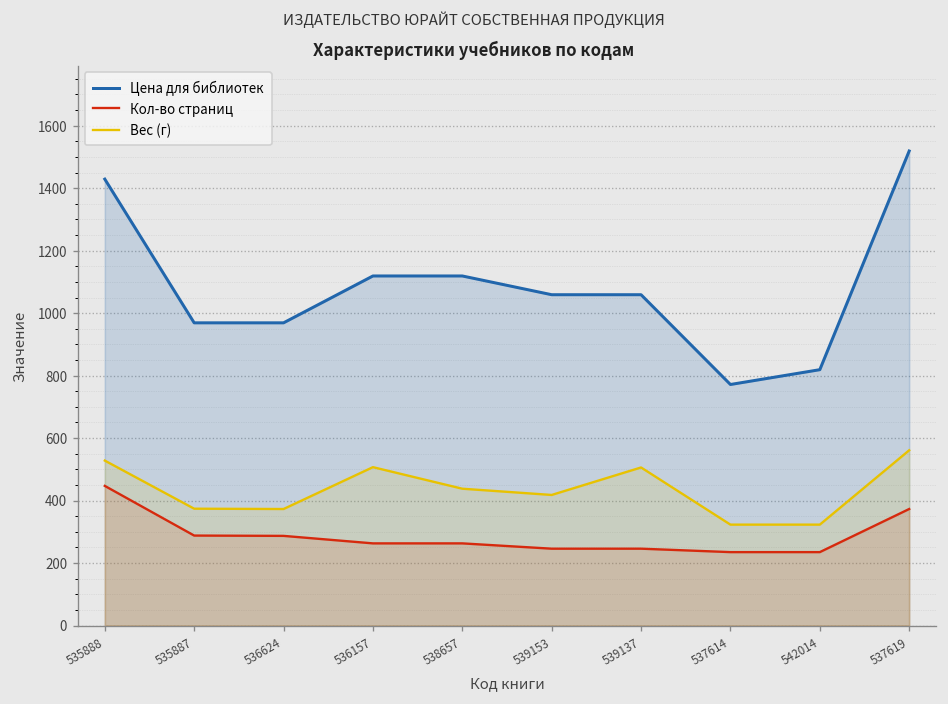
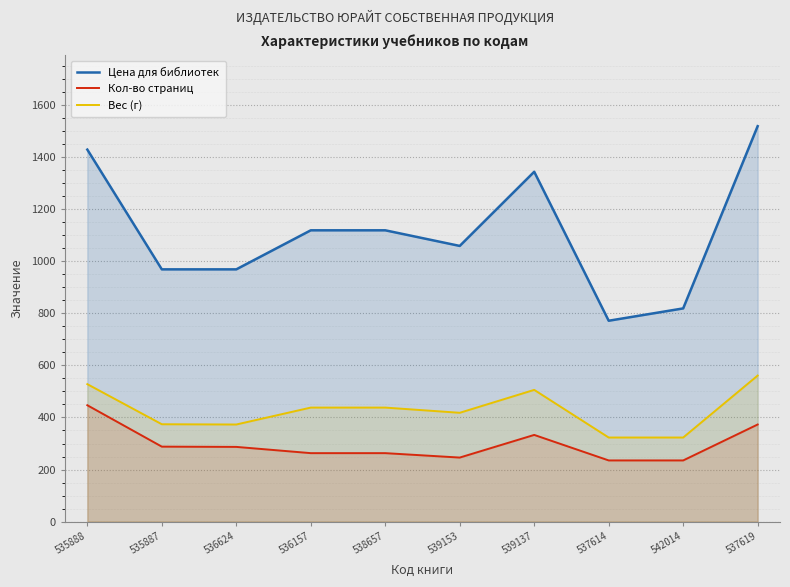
  {
    "Цена для библиотек": {
      "535888": 1430,
      "535887": 970,
      "536624": 970,
      "536157": 1120,
      "538657": 1120,
      "539153": 1060,
-     "539137": 1060,
+     "539137": 1340,
      "537614": 770,
      "542014": 820,
      "537619": 1520
    },
    "Кол-во страниц": {
      "535888": 450,
      "535887": 290,
      "536624": 290,
      "536157": 260,
      "538657": 260,
      "539153": 250,
-     "539137": 250,
+     "539137": 330,
      "537614": 240,
      "542014": 240,
      "537619": 370
    },
    "Вес (г)": {
      "535888": 530,
      "535887": 370,
      "536624": 370,
-     "536157": 510,
+     "536157": 440,
      "538657": 440,
      "539153": 420,
      "539137": 510,
      "537614": 320,
      "542014": 320,
      "537619": 560
    }
  }
